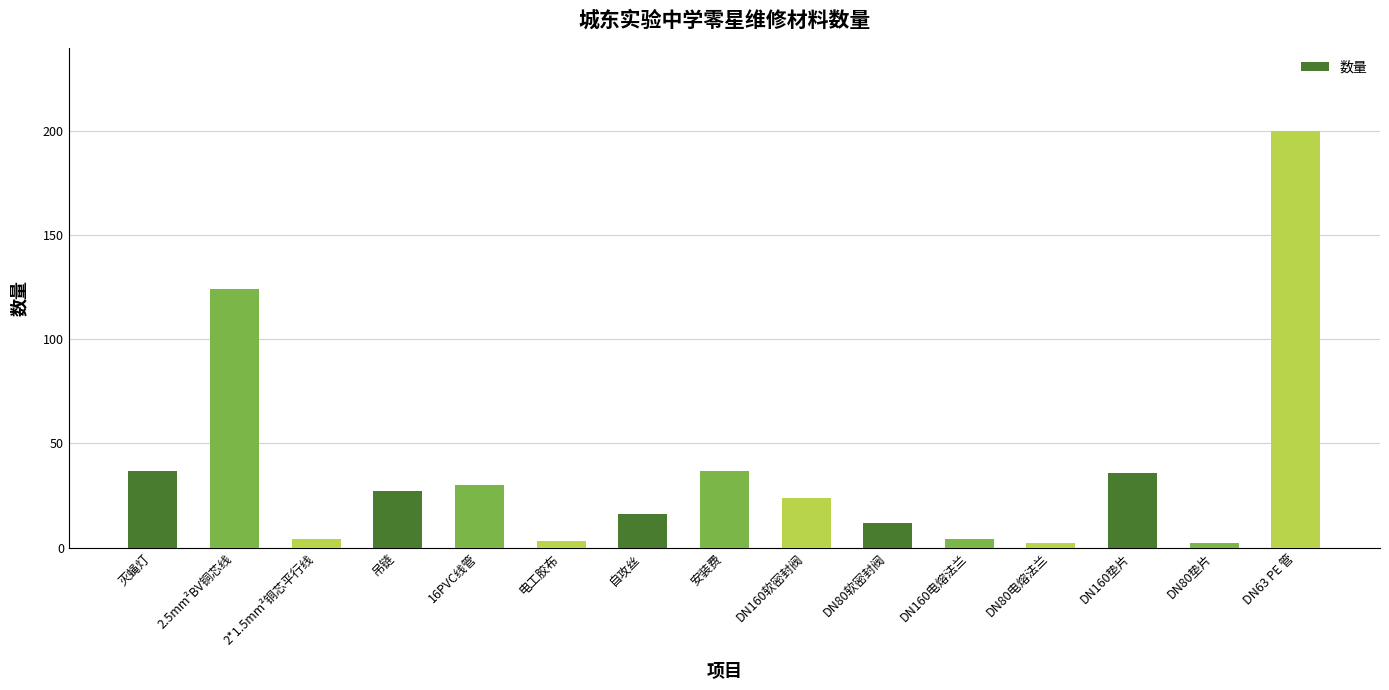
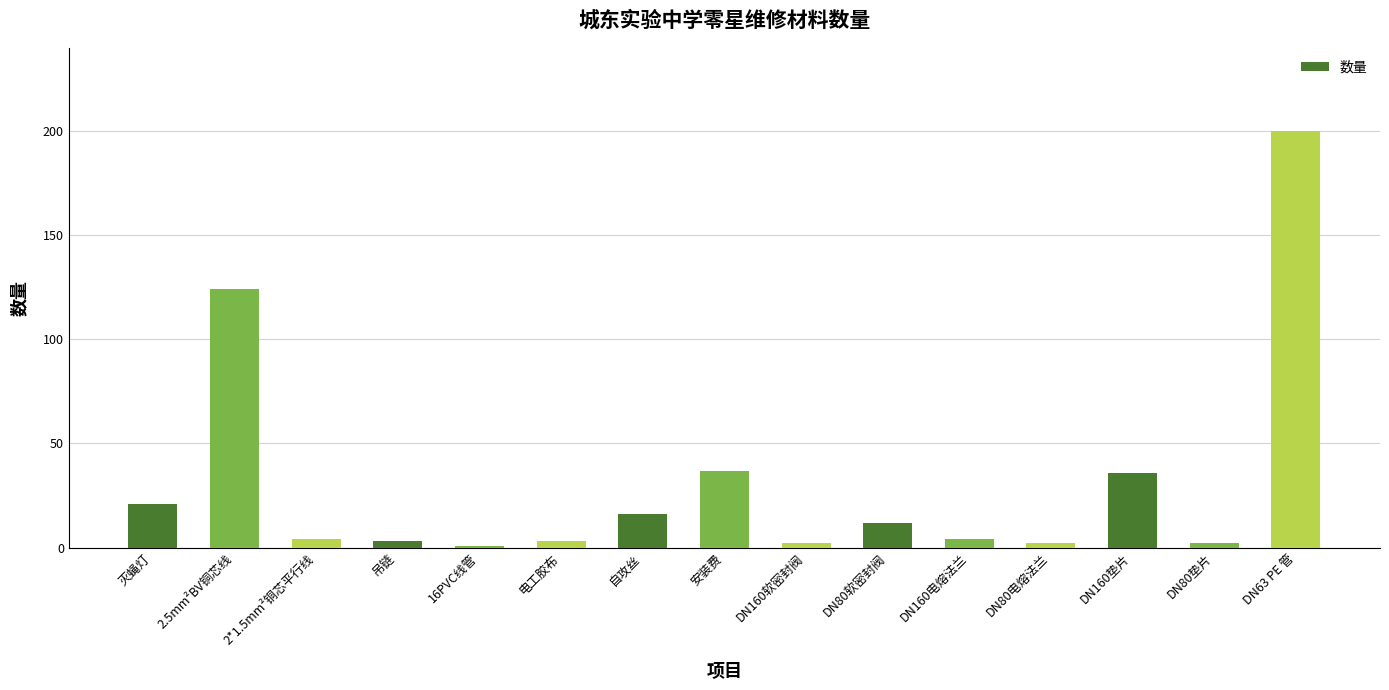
  {
-   "灭蝇灯": 37,
+   "灭蝇灯": 21,
    "2.5mm²BV铜芯线": 124,
    "2*1.5mm²铜芯平行线": 4,
-   "吊链": 27,
-   "16PVC线管": 30,
+   "吊链": 3,
+   "16PVC线管": 1,
    "电工胶布": 3,
    "自攻丝": 16,
    "安装费": 37,
-   "DN160软密封阀": 24,
+   "DN160软密封阀": 2,
    "DN80软密封阀": 12,
    "DN160电熔法兰": 4,
    "DN80电熔法兰": 2,
    "DN160垫片": 36,
    "DN80垫片": 2,
    "DN63 PE 管": 200
  }
